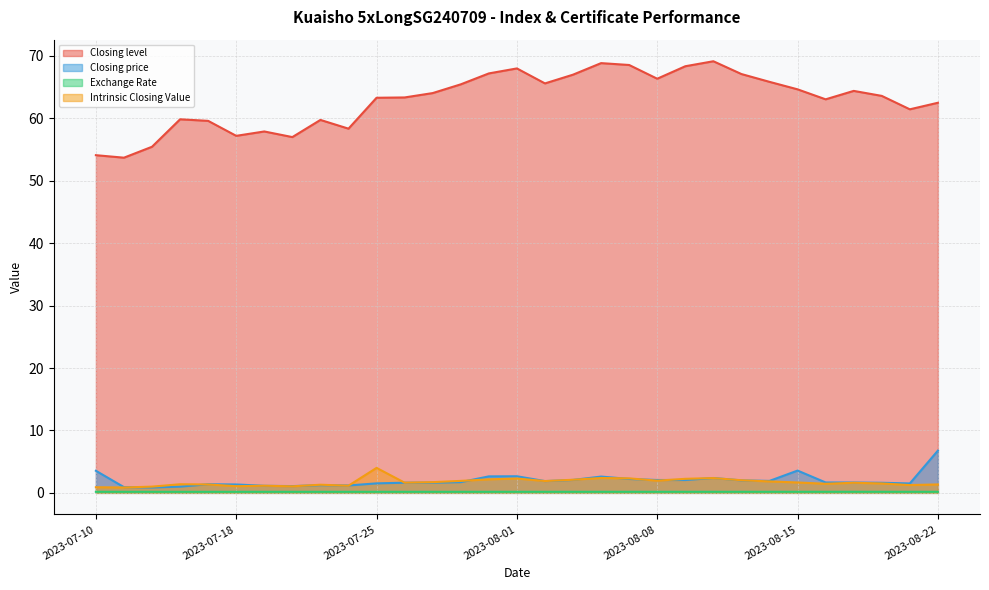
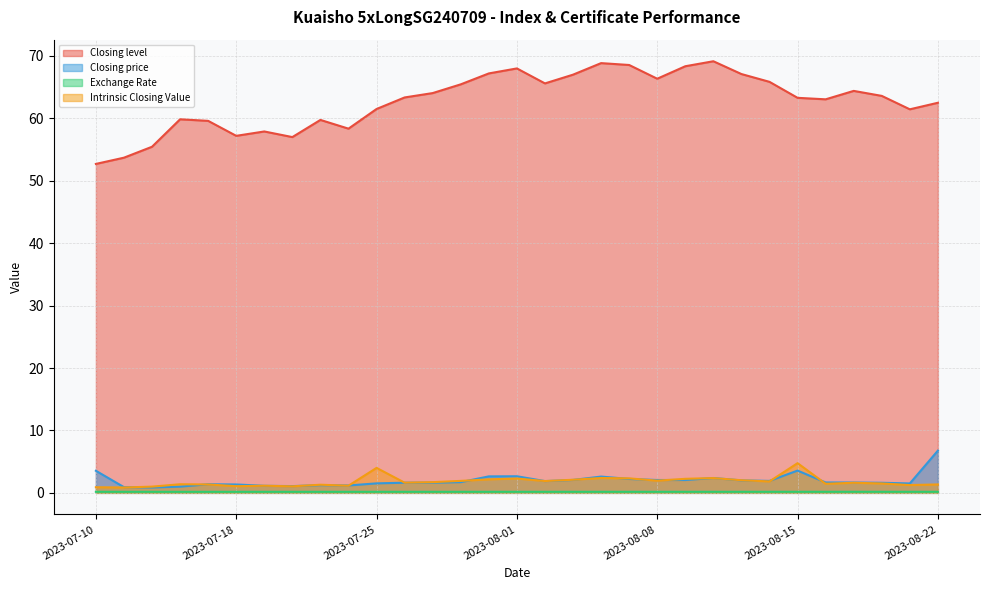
  {
    "Closing level": {
-     "2023-07-10": 54,
+     "2023-07-10": 53,
      "2023-07-18": 57,
-     "2023-07-25": 63,
+     "2023-07-25": 62,
      "2023-08-01": 68,
      "2023-08-08": 66,
-     "2023-08-15": 65,
+     "2023-08-15": 63,
      "2023-08-22": 63
    },
    "Closing price": {
      "2023-07-10": 4,
      "2023-07-25": 2,
      "2023-08-15": 4,
      "2023-08-22": 7
    },
    "Exchange Rate": {
      "2023-07-10": 0,
      "2023-07-18": 0,
      "2023-07-25": 0,
      "2023-08-01": 0,
      "2023-08-08": 0,
      "2023-08-15": 0,
      "2023-08-22": 0
    },
    "Intrinsic Closing Value": {
      "2023-07-10": 1,
      "2023-07-25": 4,
-     "2023-08-15": 2,
+     "2023-08-15": 5,
      "2023-08-22": 1
    }
  }
